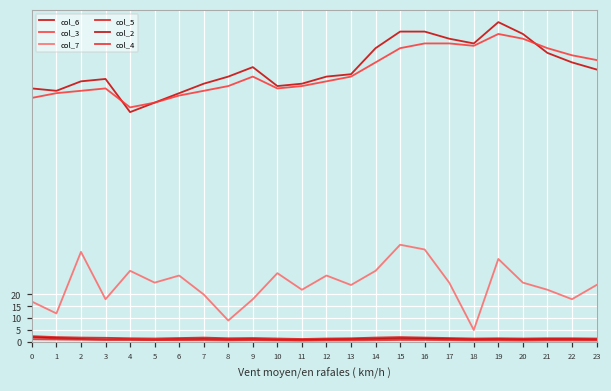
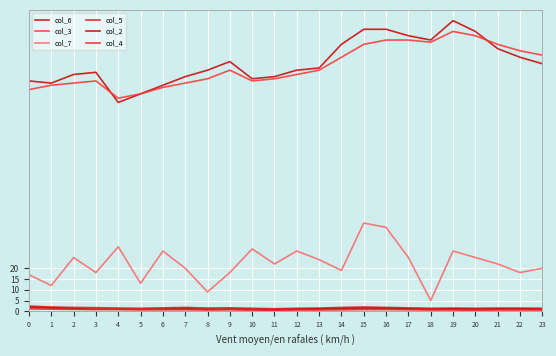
  {
    "col_7": {
      "0": 17,
      "1": 12,
-     "2": 38,
+     "2": 25,
      "3": 18,
      "4": 30,
-     "5": 25,
+     "5": 13,
      "6": 28,
      "7": 20,
      "8": 9,
      "9": 18,
      "10": 29,
      "11": 22,
      "12": 28,
      "13": 24,
-     "14": 30,
+     "14": 19,
      "15": 41,
      "16": 39,
      "17": 25,
      "18": 5,
-     "19": 35,
+     "19": 28,
      "20": 25,
      "21": 22,
      "22": 18,
-     "23": 24
+     "23": 20
    }
  }
